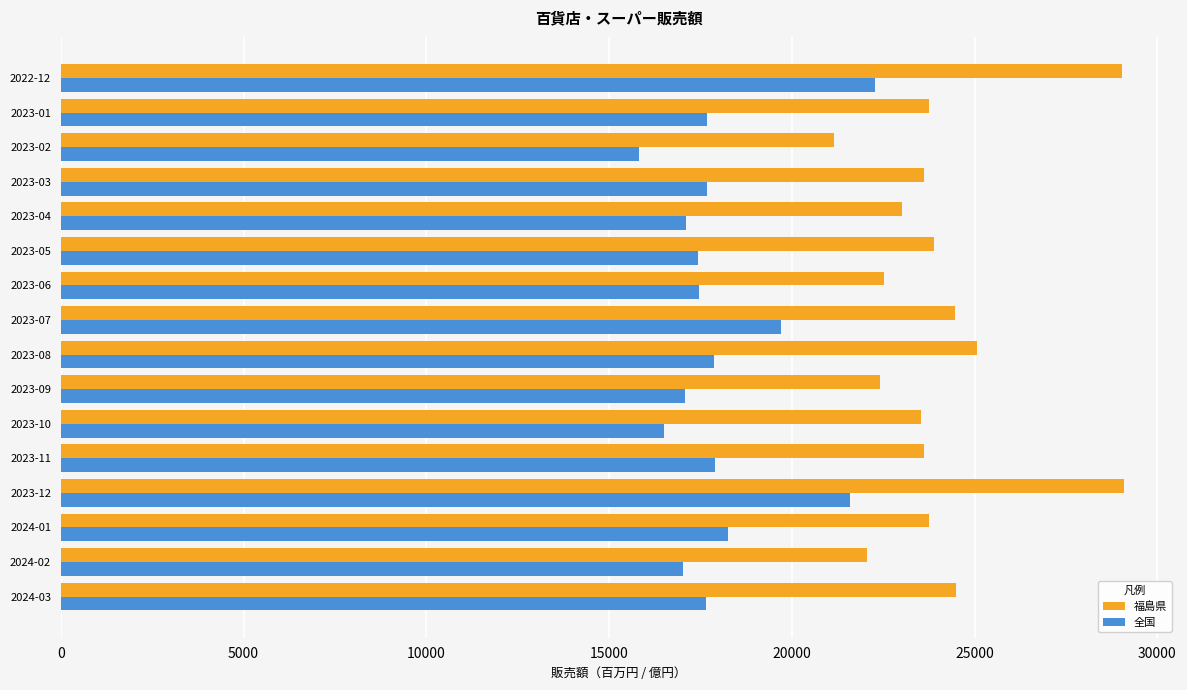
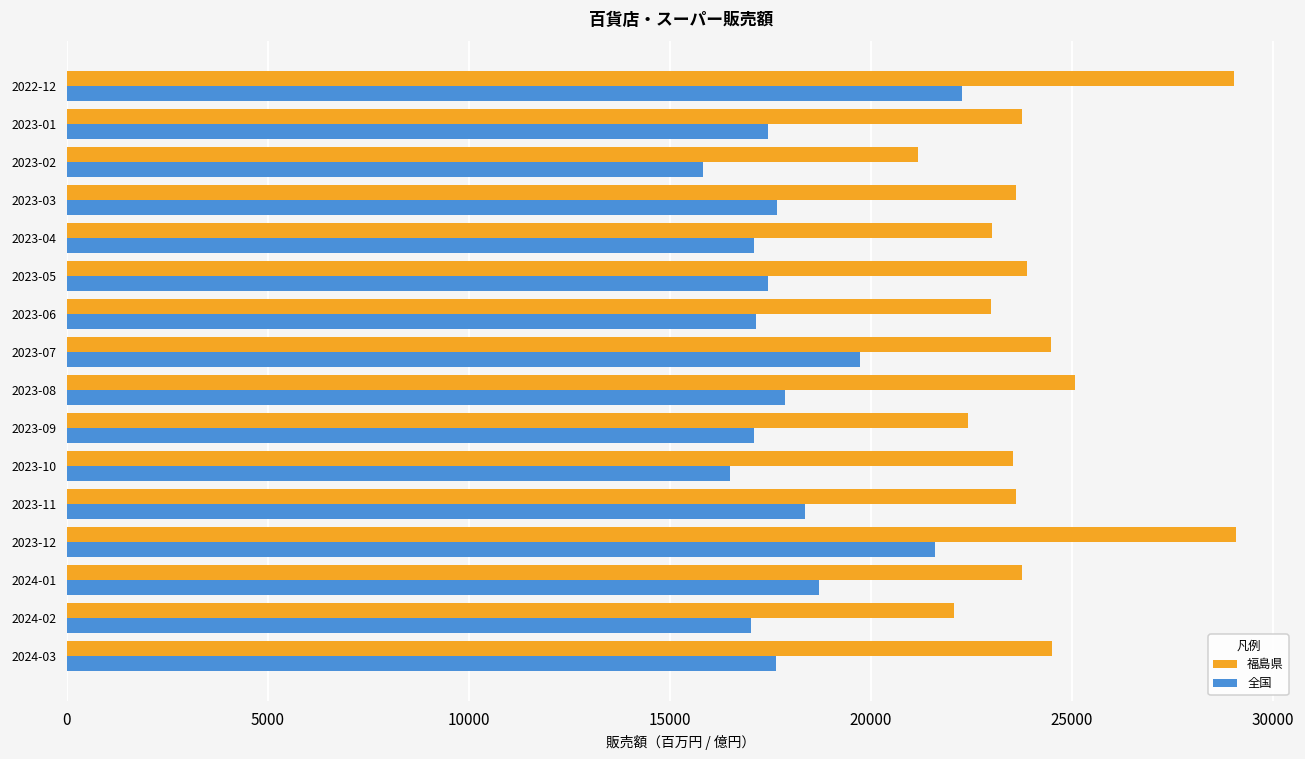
  {
    "福島県": {
      "2022-12": 29000,
      "2023-01": 23700,
      "2023-02": 21200,
      "2023-03": 23600,
      "2023-04": 23000,
      "2023-05": 23900,
-     "2023-06": 22500,
+     "2023-06": 23000,
      "2023-07": 24500,
      "2023-08": 25100,
      "2023-09": 22400,
      "2023-10": 23500,
      "2023-11": 23600,
      "2023-12": 29100,
      "2024-01": 23800,
      "2024-02": 22100,
      "2024-03": 24500
    },
    "全国": {
      "2022-12": 22300,
-     "2023-01": 17700,
+     "2023-01": 17400,
      "2023-02": 15800,
      "2023-03": 17700,
      "2023-04": 17100,
      "2023-05": 17400,
-     "2023-06": 17500,
+     "2023-06": 17100,
      "2023-07": 19700,
      "2023-08": 17900,
      "2023-09": 17100,
      "2023-10": 16500,
-     "2023-11": 17900,
+     "2023-11": 18400,
      "2023-12": 21600,
-     "2024-01": 18300,
+     "2024-01": 18700,
      "2024-02": 17000,
      "2024-03": 17600
    }
  }
